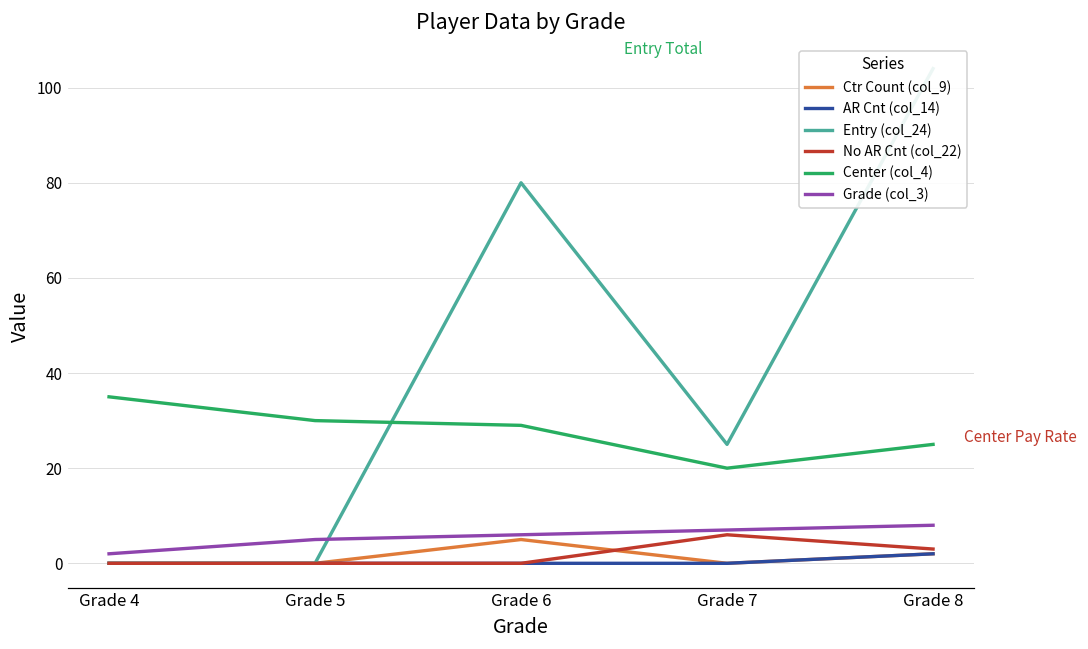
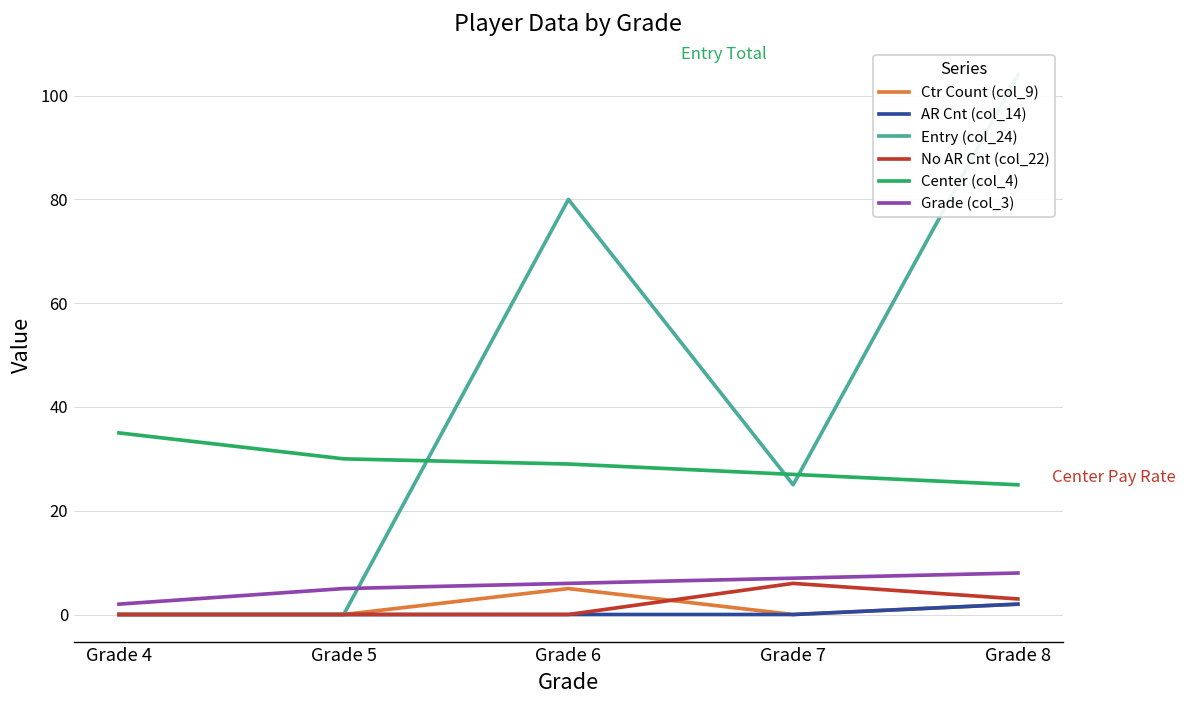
  {
    "Ctr Count (col_9)": {
      "Grade 6": 5
    },
    "Entry (col_24)": {
      "Grade 6": 80,
      "Grade 7": 25
    },
    "No AR Cnt (col_22)": {
      "Grade 7": 6,
      "Grade 8": 3
    },
    "Center (col_4)": {
      "Grade 4": 35,
      "Grade 5": 30,
      "Grade 6": 29,
-     "Grade 7": 20,
+     "Grade 7": 27,
      "Grade 8": 25
    },
    "Grade (col_3)": {
      "Grade 4": 2,
      "Grade 5": 5,
      "Grade 6": 6,
      "Grade 7": 7,
      "Grade 8": 8
    }
  }
